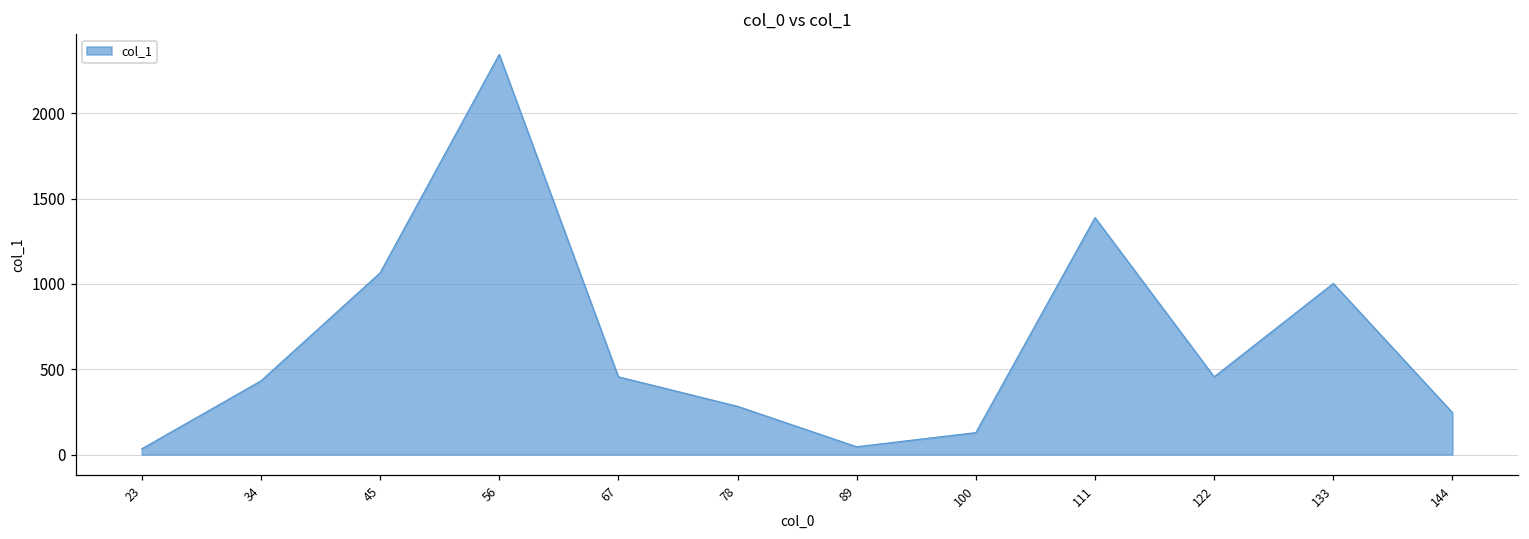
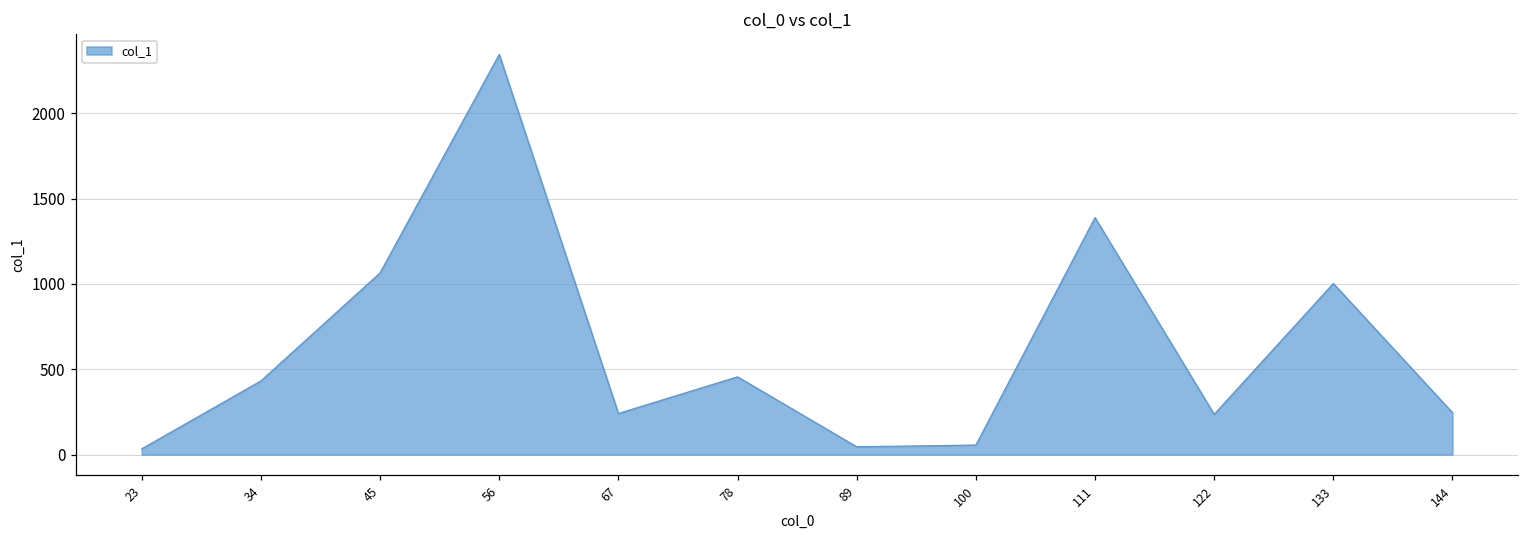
  {
    "23": 30,
    "34": 430,
    "45": 1070,
    "56": 2350,
-   "67": 460,
-   "78": 280,
+   "67": 240,
+   "78": 460,
    "89": 50,
-   "100": 130,
+   "100": 60,
    "111": 1390,
-   "122": 460,
+   "122": 240,
    "133": 1000,
    "144": 250
  }
